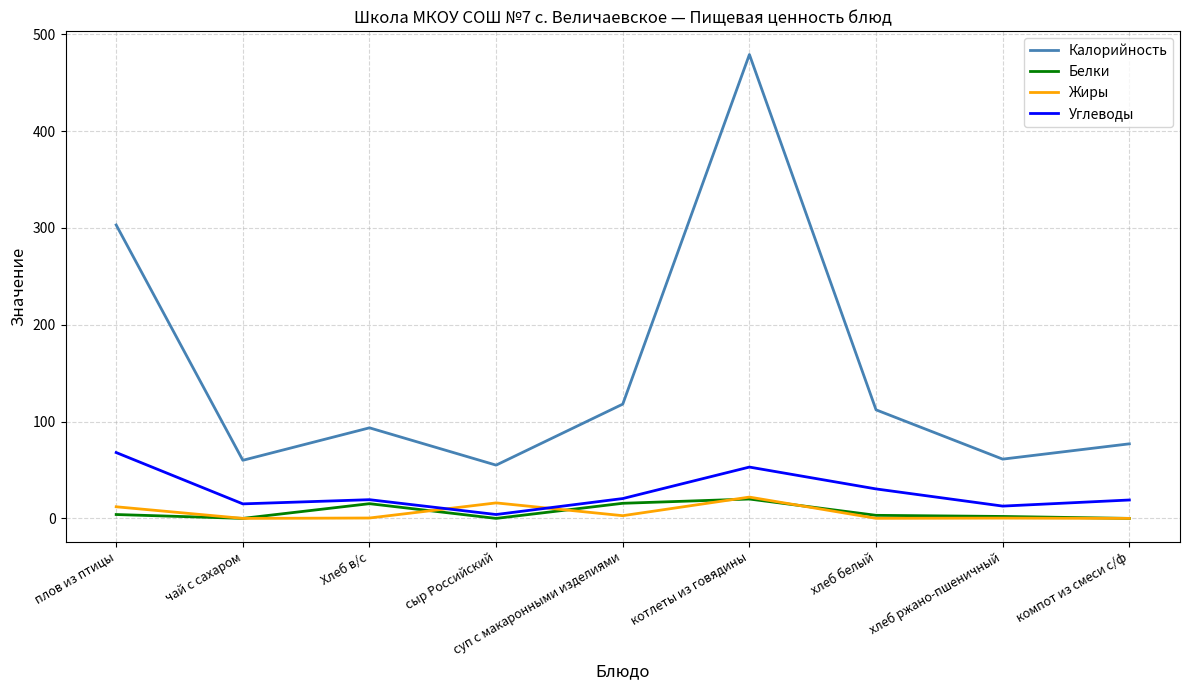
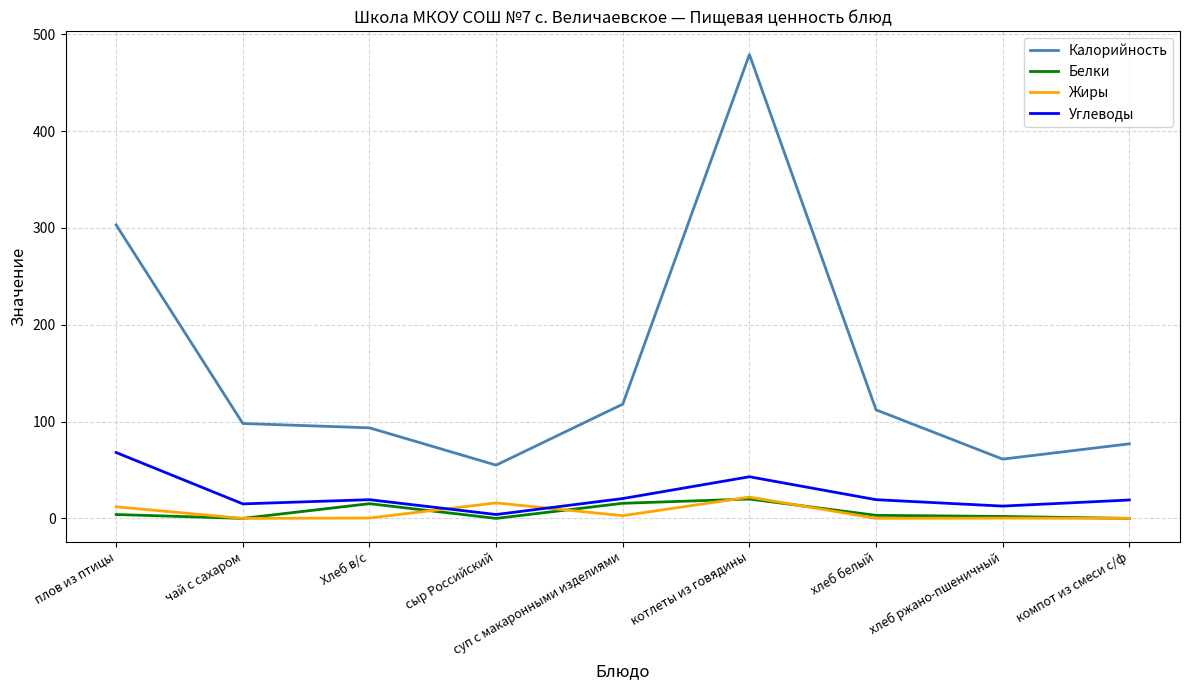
  {
    "Калорийность": {
      "плов из птицы": 300,
-     "чай с сахаром": 60,
+     "чай с сахаром": 100,
      "Хлеб в/с": 90,
      "сыр Российский": 60,
      "суп с макаронными изделиями": 120,
      "котлеты из говядины": 480,
      "хлеб белый": 110,
      "хлеб ржано-пшеничный": 60,
      "компот из смеси с/ф": 80
    },
    "Белки": {
      "плов из птицы": 0,
      "Хлеб в/с": 20,
      "сыр Российский": 0,
      "суп с макаронными изделиями": 20,
      "хлеб белый": 0
    },
    "Жиры": {
      "плов из птицы": 10,
      "Хлеб в/с": 0,
      "сыр Российский": 20,
      "суп с макаронными изделиями": 0,
      "хлеб белый": 0
    },
    "Углеводы": {
      "плов из птицы": 70,
      "чай с сахаром": 20,
      "Хлеб в/с": 20,
      "сыр Российский": 0,
      "суп с макаронными изделиями": 20,
-     "котлеты из говядины": 50,
-     "хлеб белый": 30,
+     "котлеты из говядины": 40,
+     "хлеб белый": 20,
      "хлеб ржано-пшеничный": 10,
      "компот из смеси с/ф": 20
    }
  }
